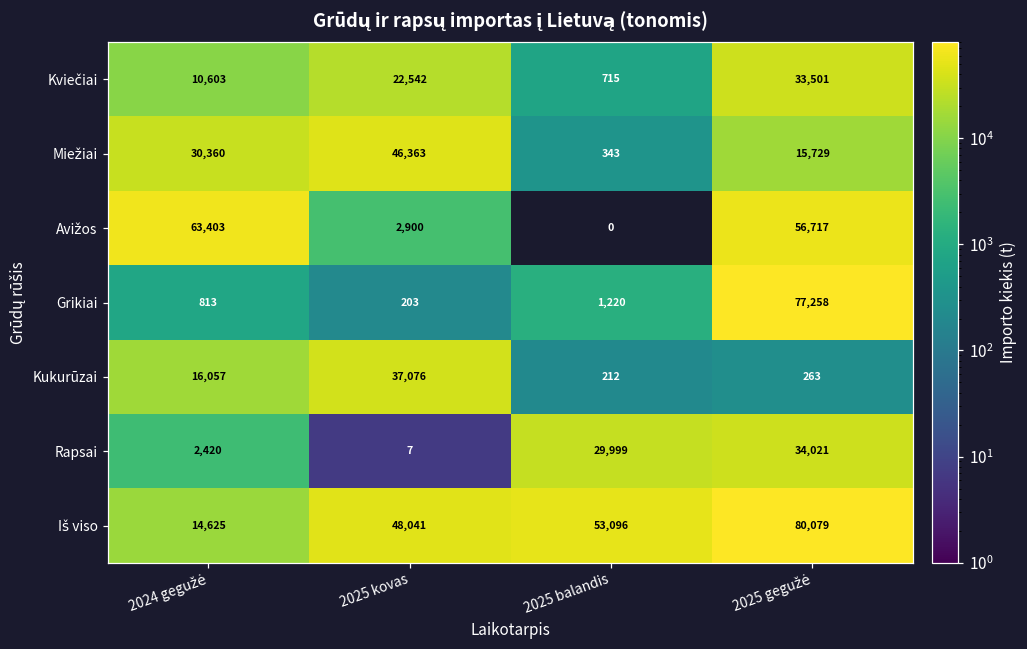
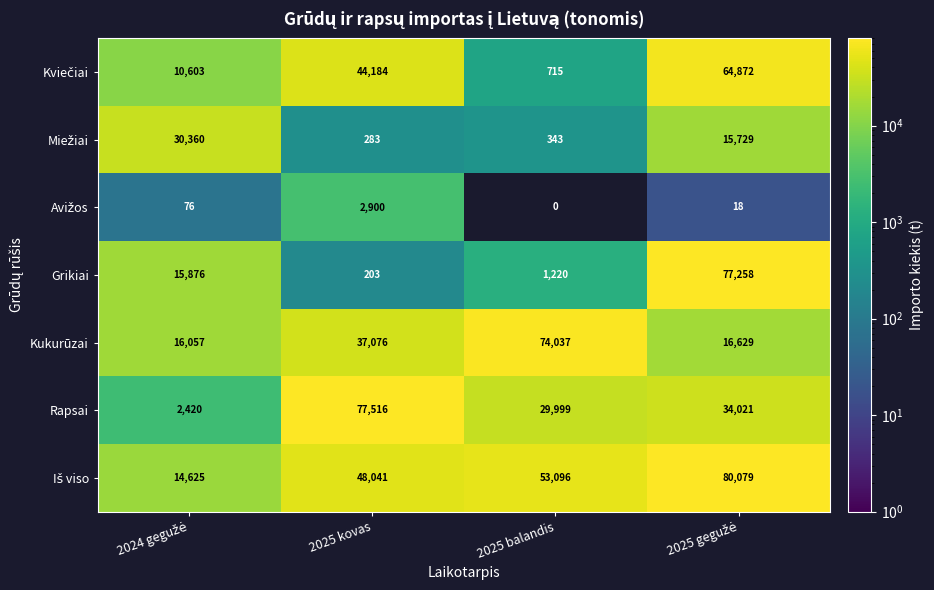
  {
    "Kviečiai": {
      "2024 gegužė": "10,603",
-     "2025 kovas": "22,542",
+     "2025 kovas": "44,184",
      "2025 balandis": "715",
-     "2025 gegužė": "33,501"
+     "2025 gegužė": "64,872"
    },
    "Miežiai": {
      "2024 gegužė": "30,360",
-     "2025 kovas": "46,363",
+     "2025 kovas": "283",
      "2025 balandis": "343",
      "2025 gegužė": "15,729"
    },
    "Avižos": {
-     "2024 gegužė": "63,403",
+     "2024 gegužė": "76",
      "2025 kovas": "2,900",
      "2025 balandis": "0",
-     "2025 gegužė": "56,717"
+     "2025 gegužė": "18"
    },
    "Grikiai": {
-     "2024 gegužė": "813",
+     "2024 gegužė": "15,876",
      "2025 kovas": "203",
      "2025 balandis": "1,220",
      "2025 gegužė": "77,258"
    },
    "Kukurūzai": {
      "2024 gegužė": "16,057",
      "2025 kovas": "37,076",
-     "2025 balandis": "212",
-     "2025 gegužė": "263"
+     "2025 balandis": "74,037",
+     "2025 gegužė": "16,629"
    },
    "Rapsai": {
      "2024 gegužė": "2,420",
-     "2025 kovas": "7",
+     "2025 kovas": "77,516",
      "2025 balandis": "29,999",
      "2025 gegužė": "34,021"
    },
    "Iš viso": {
      "2024 gegužė": "14,625",
      "2025 kovas": "48,041",
      "2025 balandis": "53,096",
      "2025 gegužė": "80,079"
    }
  }
